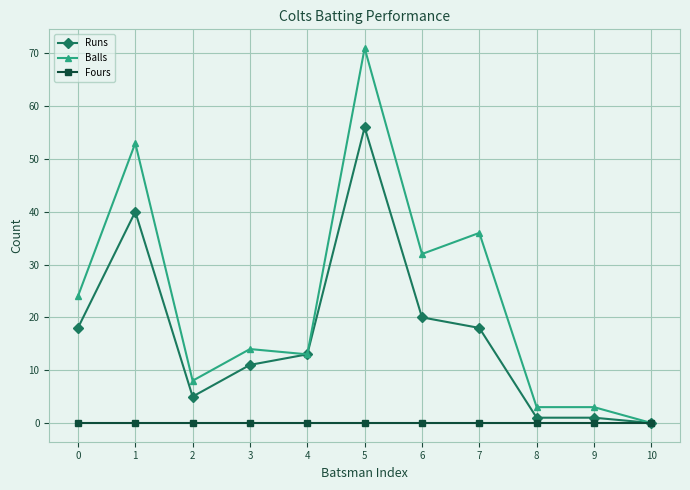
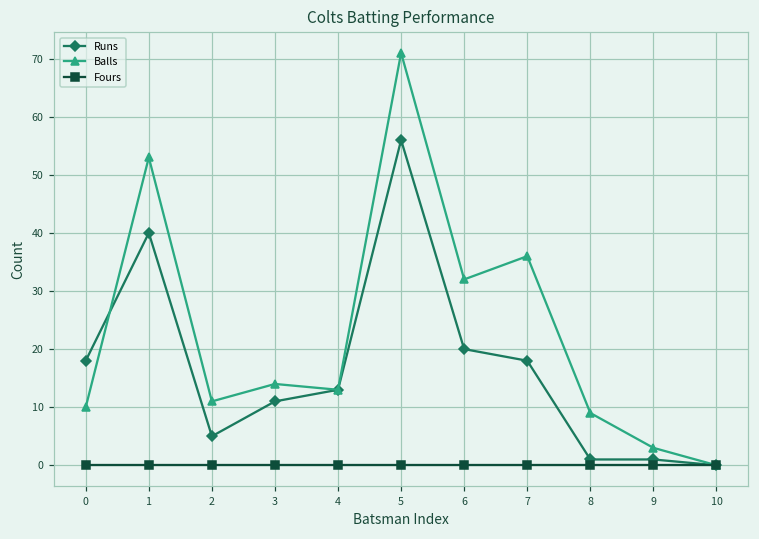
  {
    "Balls": {
-     "0": 24,
+     "0": 10,
      "1": 53,
-     "2": 8,
+     "2": 11,
      "3": 14,
      "5": 71,
      "6": 32,
      "7": 36,
-     "8": 3,
+     "8": 9,
      "9": 3
    }
  }
